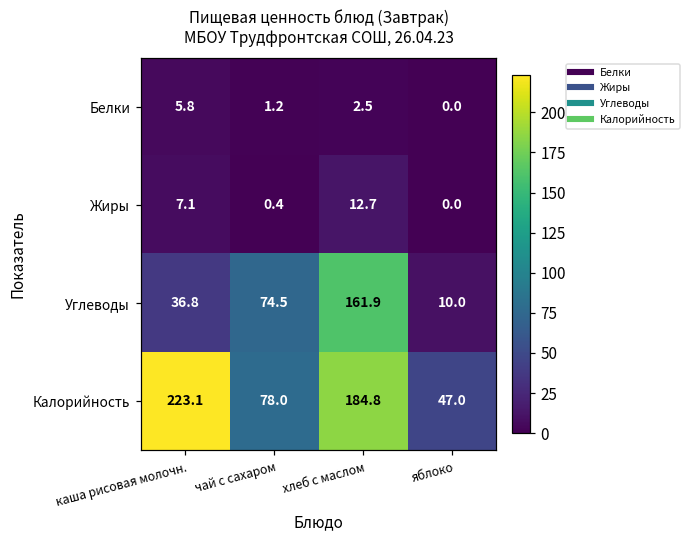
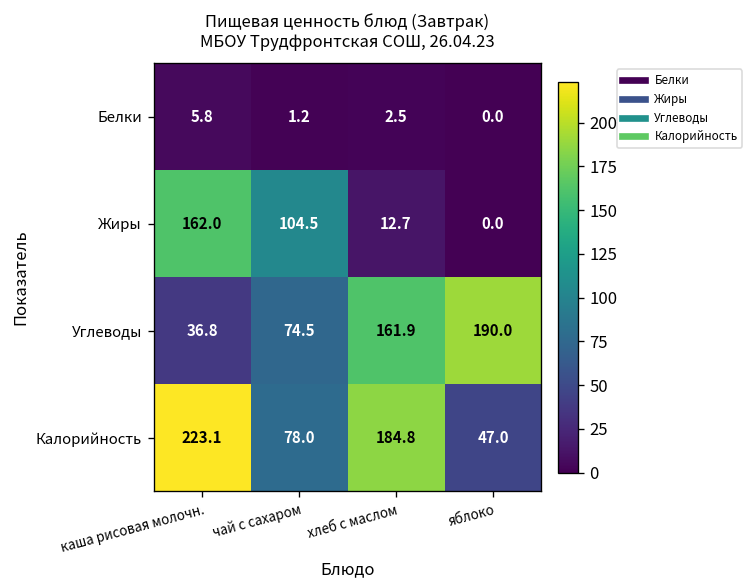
  {
    "Белки": {
      "каша рисовая молочн.": 5.8,
      "чай с сахаром": 1.2,
      "хлеб с маслом": 2.5,
      "яблоко": 0.0
    },
    "Жиры": {
-     "каша рисовая молочн.": 7.1,
-     "чай с сахаром": 0.4,
+     "каша рисовая молочн.": 162.0,
+     "чай с сахаром": 104.5,
      "хлеб с маслом": 12.7,
      "яблоко": 0.0
    },
    "Углеводы": {
      "каша рисовая молочн.": 36.8,
      "чай с сахаром": 74.5,
      "хлеб с маслом": 161.9,
-     "яблоко": 10.0
+     "яблоко": 190.0
    },
    "Калорийность": {
      "каша рисовая молочн.": 223.1,
      "чай с сахаром": 78.0,
      "хлеб с маслом": 184.8,
      "яблоко": 47.0
    }
  }
